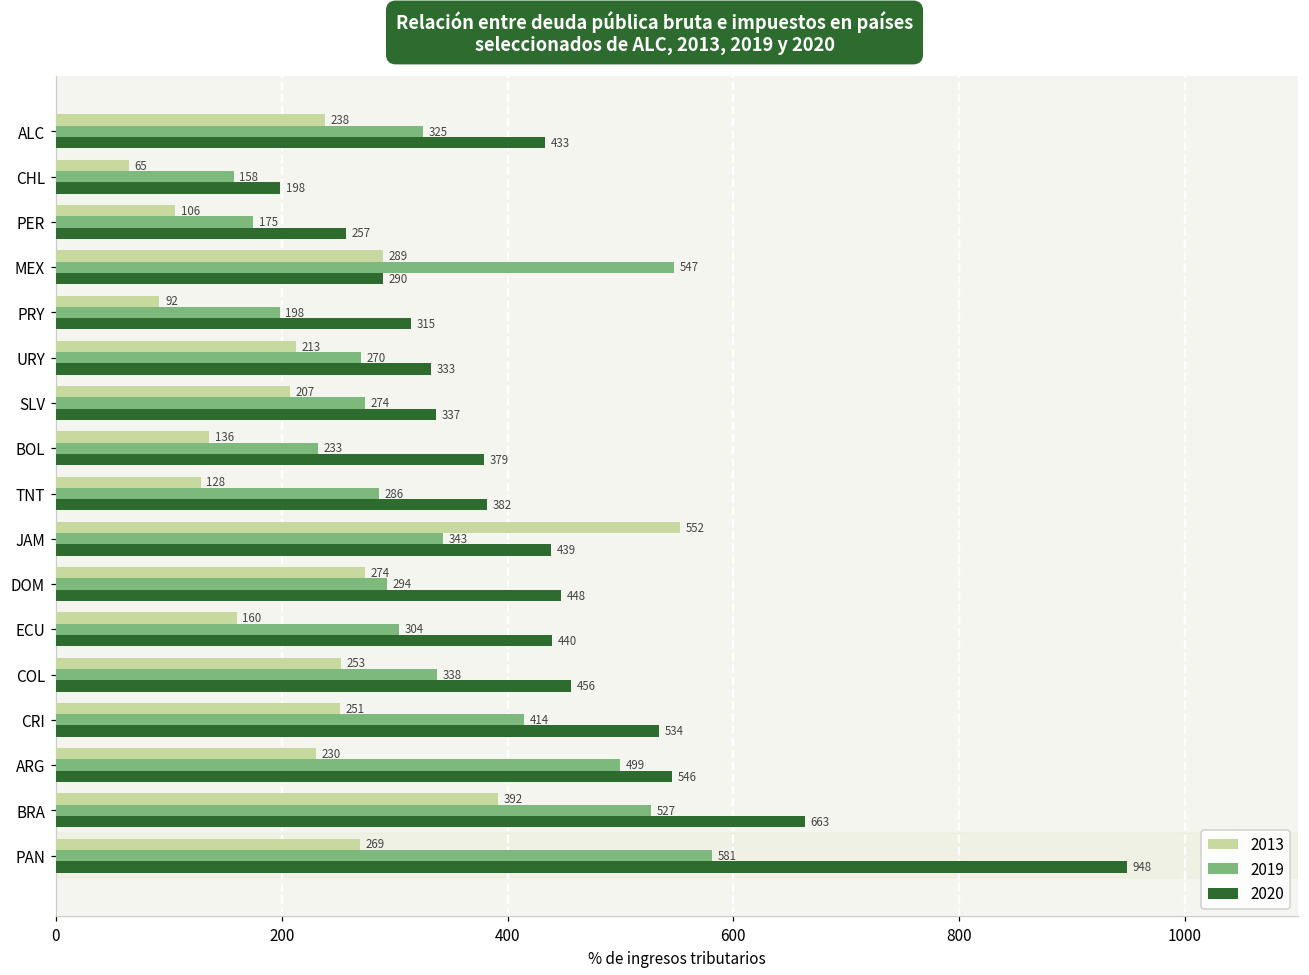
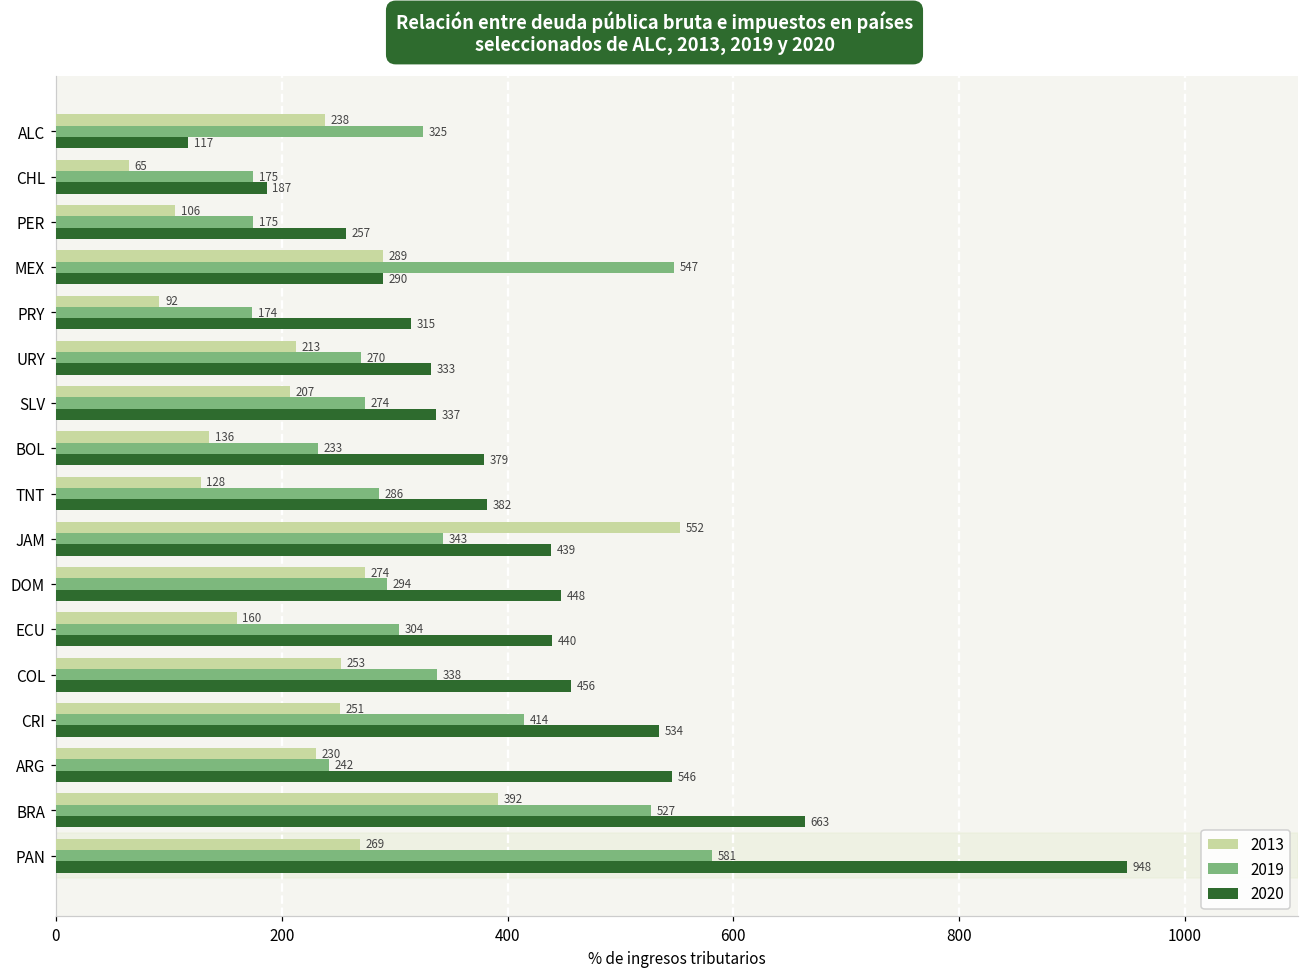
  {
    "2013": {
      "ALC": 238,
      "CHL": 65,
      "PER": 106,
      "MEX": 289,
      "PRY": 92,
      "URY": 213,
      "SLV": 207,
      "BOL": 136,
      "TNT": 128,
      "JAM": 552,
      "DOM": 274,
      "ECU": 160,
      "COL": 253,
      "CRI": 251,
      "ARG": 230,
      "BRA": 392,
      "PAN": 269
    },
    "2019": {
      "ALC": 325,
-     "CHL": 158,
+     "CHL": 175,
      "PER": 175,
      "MEX": 547,
-     "PRY": 198,
+     "PRY": 174,
      "URY": 270,
      "SLV": 274,
      "BOL": 233,
      "TNT": 286,
      "JAM": 343,
      "DOM": 294,
      "ECU": 304,
      "COL": 338,
      "CRI": 414,
-     "ARG": 499,
+     "ARG": 242,
      "BRA": 527,
      "PAN": 581
    },
    "2020": {
-     "ALC": 433,
-     "CHL": 198,
+     "ALC": 117,
+     "CHL": 187,
      "PER": 257,
      "MEX": 290,
      "PRY": 315,
      "URY": 333,
      "SLV": 337,
      "BOL": 379,
      "TNT": 382,
      "JAM": 439,
      "DOM": 448,
      "ECU": 440,
      "COL": 456,
      "CRI": 534,
      "ARG": 546,
      "BRA": 663,
      "PAN": 948
    }
  }
